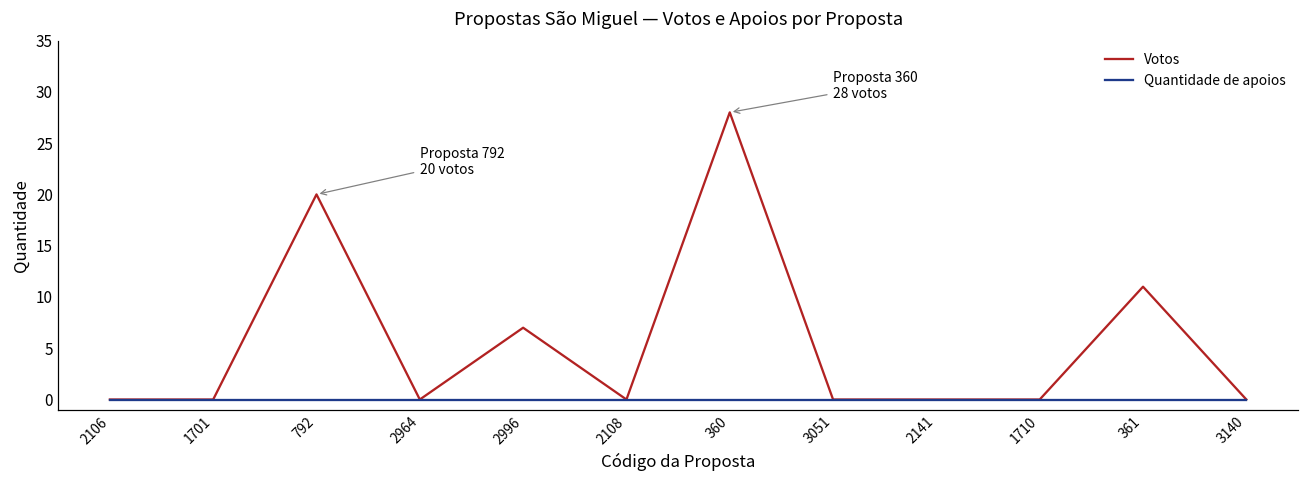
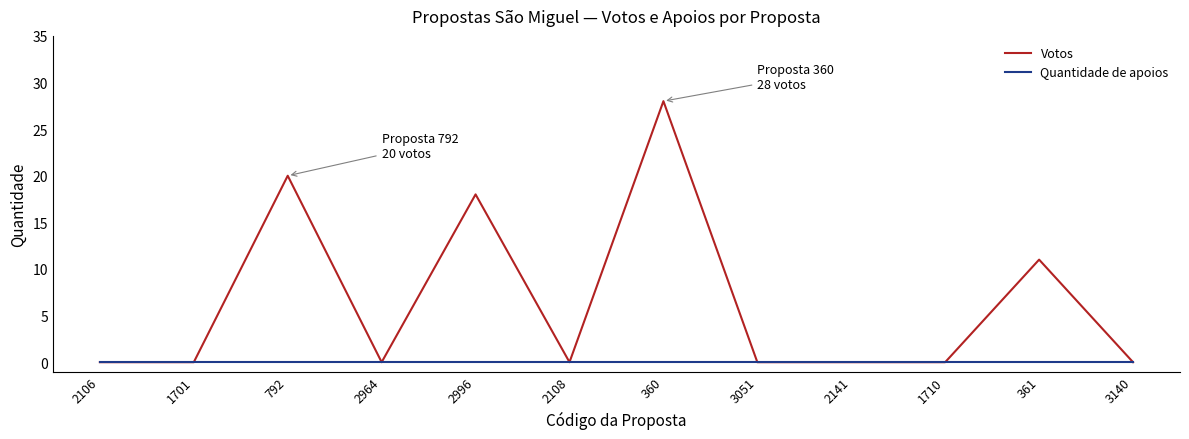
  {
    "Votos": {
-     "2996": 7,
+     "2996": 18,
      "361": 11
    },
    "Quantidade de apoios": {
      "792": 0,
      "2996": 0,
      "360": 0,
      "361": 0
    }
  }
